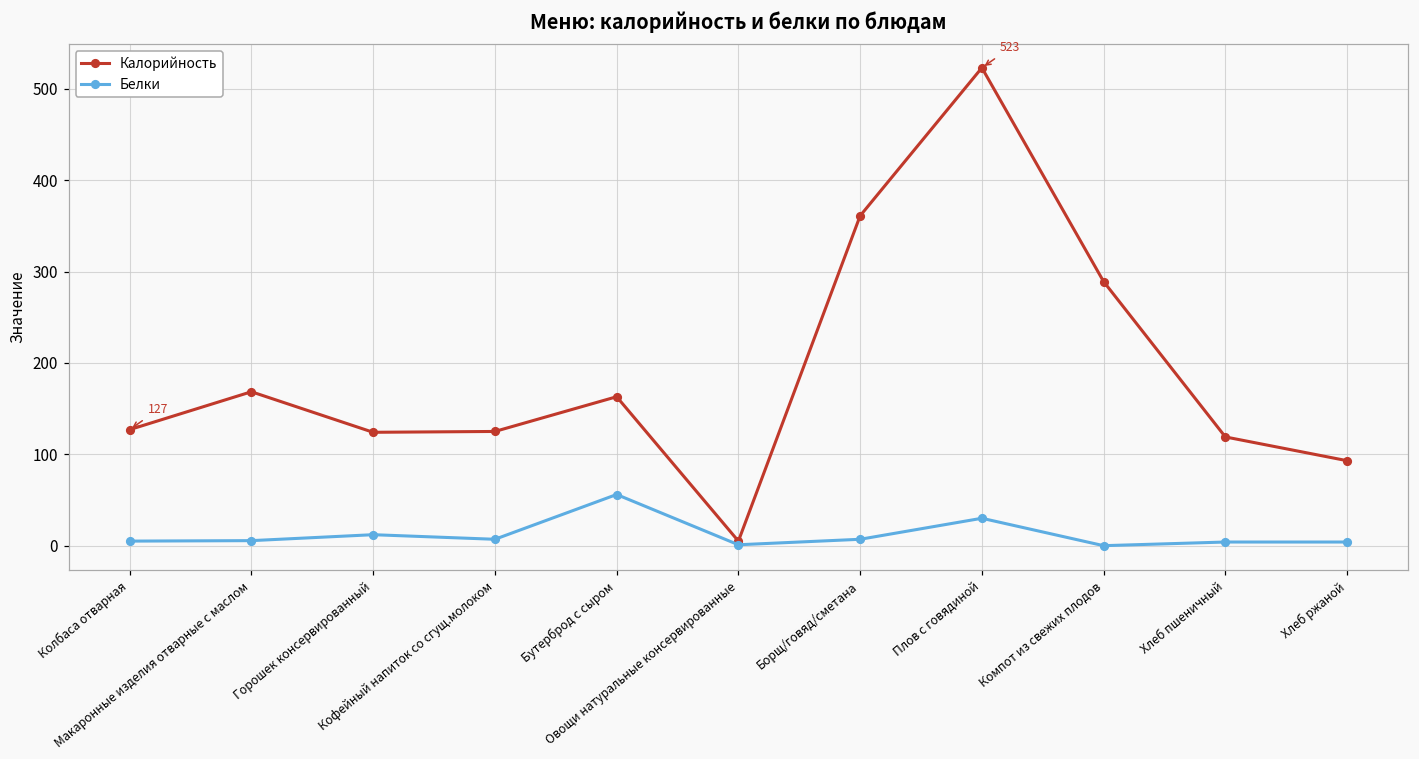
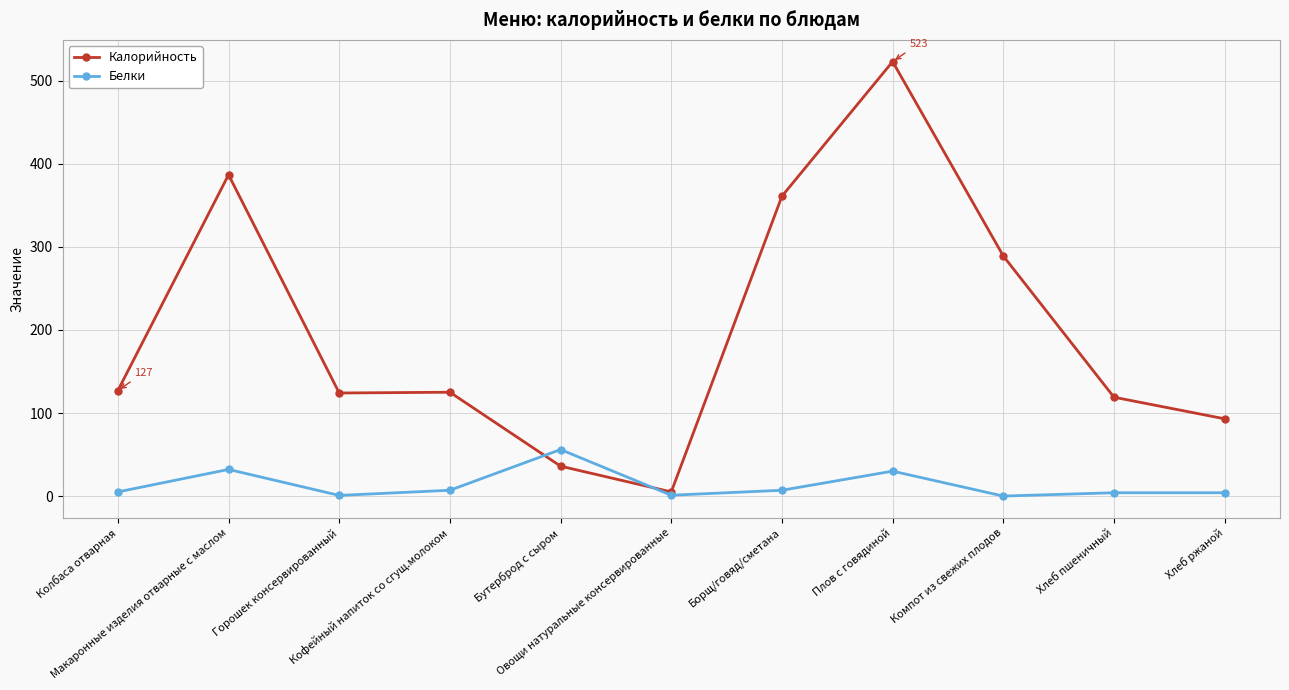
  {
    "Калорийность": {
-     "Макаронные изделия отварные с маслом": 170,
+     "Макаронные изделия отварные с маслом": 390,
      "Горошек консервированный": 120,
      "Кофейный напиток со сгущ.молоком": 130,
-     "Бутерброд с сыром": 160,
+     "Бутерброд с сыром": 40,
      "Овощи натуральные консервированные": 10,
      "Борщ/говяд/сметана": 360,
      "Компот из свежих плодов": 290,
      "Хлеб пшеничный": 120,
      "Хлеб ржаной": 90
    },
    "Белки": {
      "Колбаса отварная": 10,
-     "Макаронные изделия отварные с маслом": 10,
-     "Горошек консервированный": 10,
+     "Макаронные изделия отварные с маслом": 30,
+     "Горошек консервированный": 0,
      "Кофейный напиток со сгущ.молоком": 10,
      "Бутерброд с сыром": 60,
      "Овощи натуральные консервированные": 0,
      "Борщ/говяд/сметана": 10,
      "Плов с говядиной": 30,
      "Компот из свежих плодов": 0,
      "Хлеб пшеничный": 0,
      "Хлеб ржаной": 0
    }
  }
